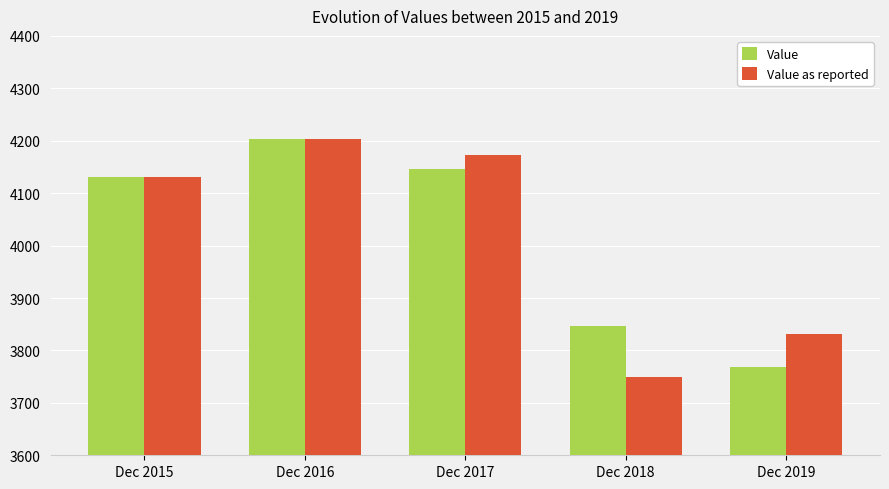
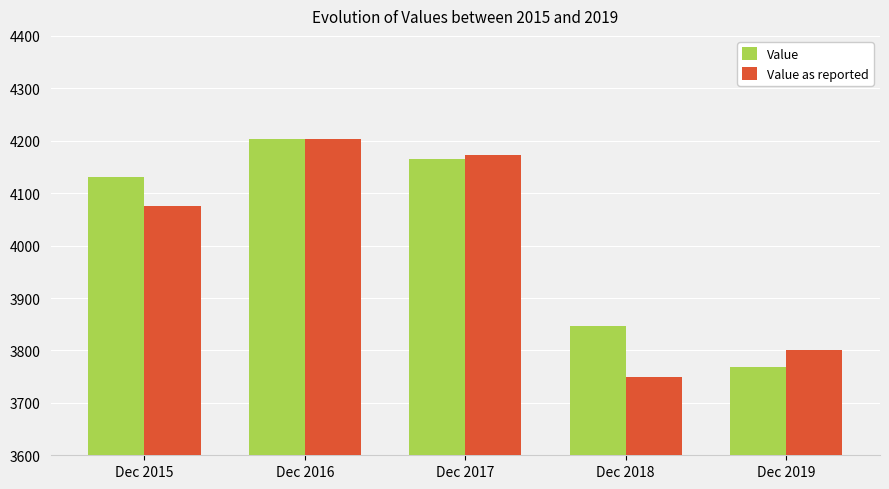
  {
    "Value": {
      "Dec 2015": 4130,
      "Dec 2016": 4200,
-     "Dec 2017": 4150,
+     "Dec 2017": 4170,
      "Dec 2018": 3850,
      "Dec 2019": 3770
    },
    "Value as reported": {
-     "Dec 2015": 4130,
+     "Dec 2015": 4080,
      "Dec 2016": 4200,
      "Dec 2017": 4170,
      "Dec 2018": 3750,
-     "Dec 2019": 3830
+     "Dec 2019": 3800
    }
  }
